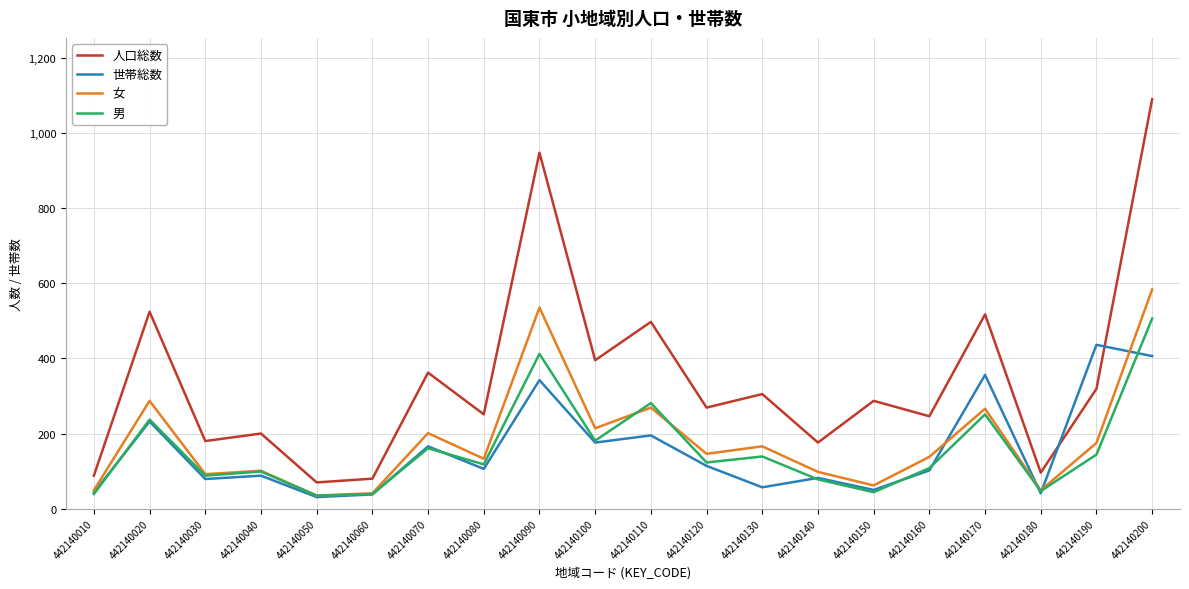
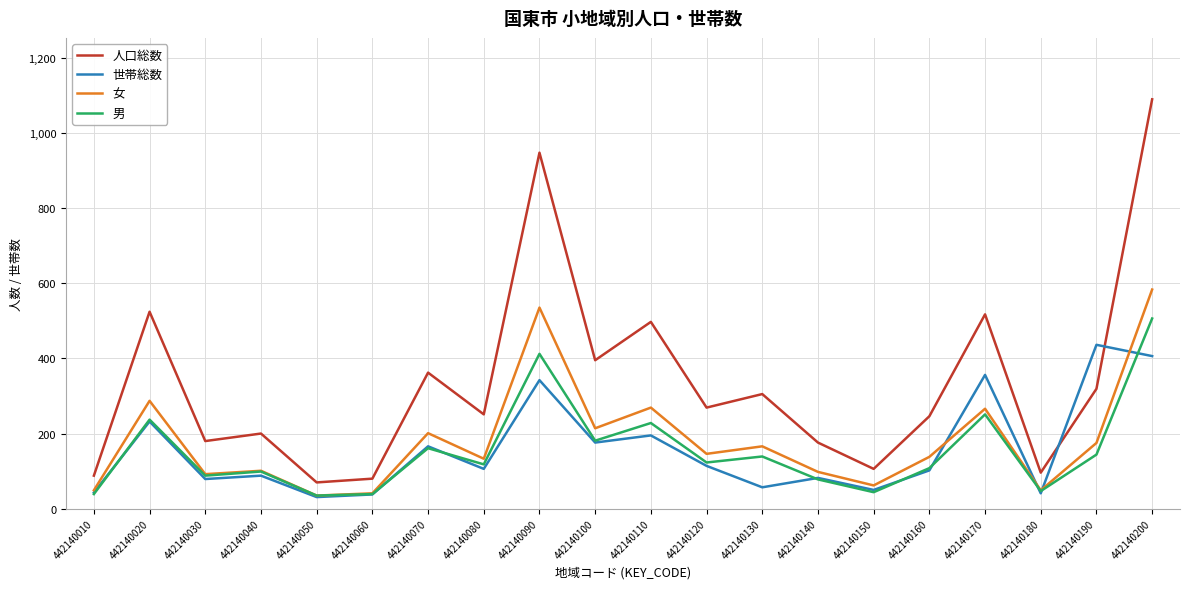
  {
    "人口総数": {
      "442140010": "90",
      "442140020": "520",
      "442140030": "180",
      "442140040": "200",
      "442140050": "70",
      "442140060": "80",
      "442140070": "360",
      "442140080": "250",
      "442140090": "950",
      "442140100": "400",
      "442140110": "500",
      "442140120": "270",
      "442140130": "310",
      "442140140": "180",
-     "442140150": "290",
+     "442140150": "110",
      "442140160": "250",
      "442140170": "520",
      "442140180": "100",
      "442140190": "320",
      "442140200": "1,090"
    },
    "世帯総数": {
      "442140030": "80",
      "442140040": "90",
      "442140080": "110",
      "442140090": "340",
      "442140110": "200",
      "442140120": "110",
      "442140130": "60",
      "442140170": "360",
      "442140190": "440",
      "442140200": "410"
    },
    "女": {
      "442140020": "290",
      "442140070": "200",
      "442140080": "130",
      "442140090": "540",
      "442140100": "210",
      "442140110": "270",
      "442140120": "150",
      "442140130": "170",
      "442140140": "100",
      "442140150": "60",
      "442140160": "140",
      "442140170": "270",
      "442140190": "180",
      "442140200": "580"
    },
    "男": {
      "442140080": "120",
      "442140090": "410",
-     "442140110": "280",
+     "442140110": "230",
      "442140120": "120",
      "442140130": "140",
      "442140170": "250",
      "442140190": "140",
      "442140200": "510"
    }
  }
